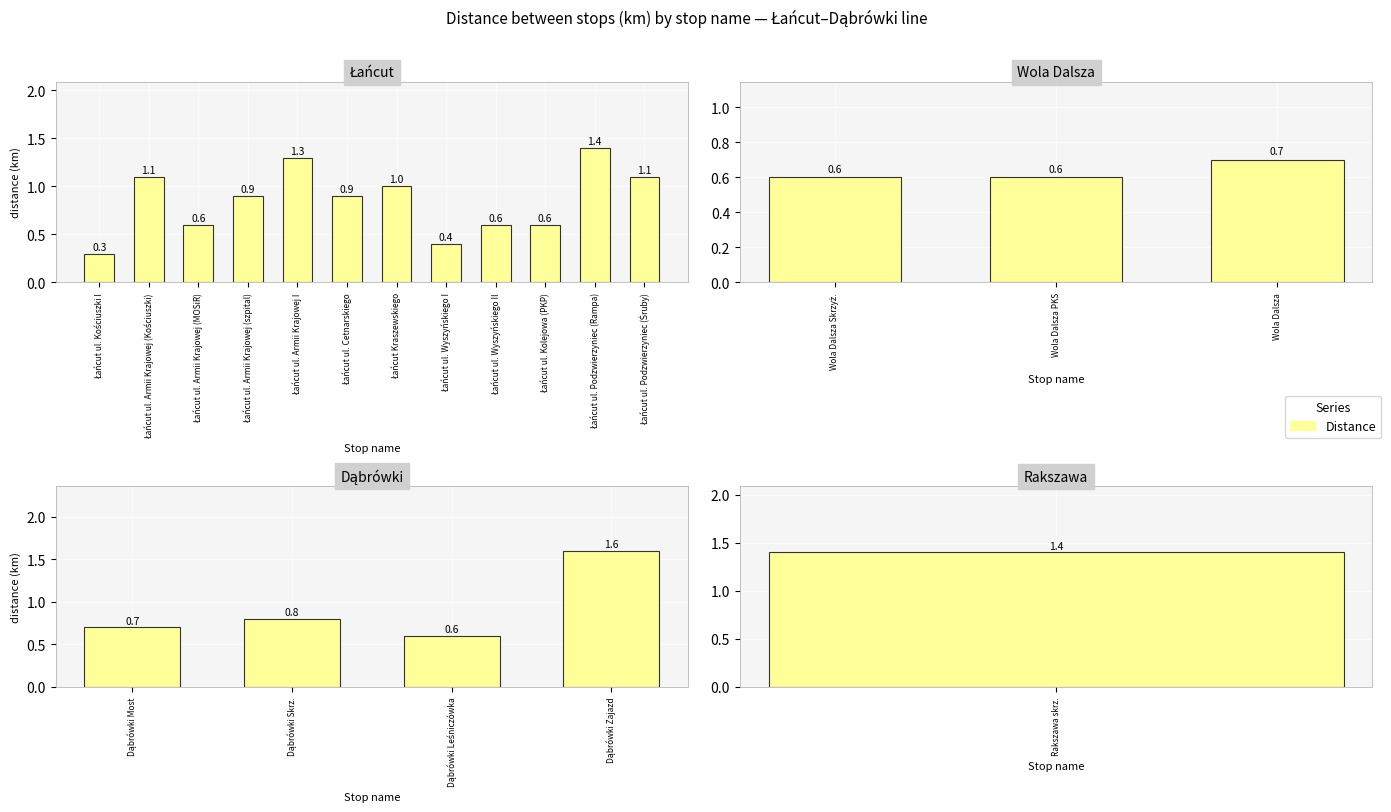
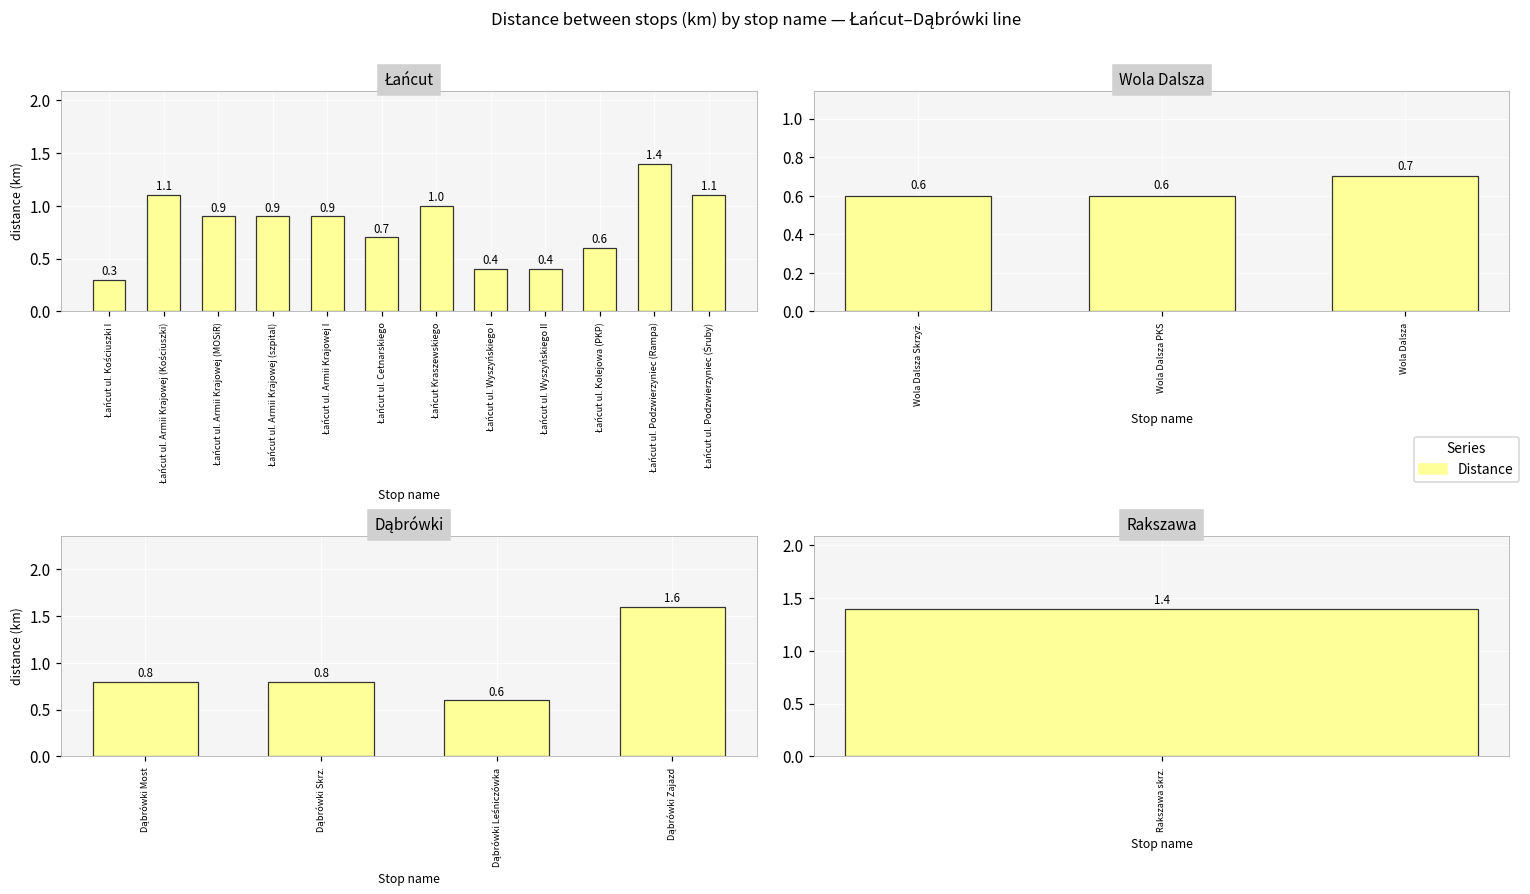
  {
    "Łańcut": {
      "Łańcut ul. Kościuszki I": 0.3,
      "Łańcut ul. Armii Krajowej (Kościuszki)": 1.1,
-     "Łańcut ul. Armii Krajowej (MOSiR)": 0.6,
+     "Łańcut ul. Armii Krajowej (MOSiR)": 0.9,
      "Łańcut ul. Armii Krajowej (szpital)": 0.9,
-     "Łańcut ul. Armii Krajowej I": 1.3,
-     "Łańcut ul. Cetnarskiego": 0.9,
+     "Łańcut ul. Armii Krajowej I": 0.9,
+     "Łańcut ul. Cetnarskiego": 0.7,
      "Łańcut Kraszewskiego": 1.0,
      "Łańcut ul. Wyszyńskiego I": 0.4,
-     "Łańcut ul. Wyszyńskiego II": 0.6,
+     "Łańcut ul. Wyszyńskiego II": 0.4,
      "Łańcut ul. Kolejowa (PKP)": 0.6,
      "Łańcut ul. Podzwierzyniec (Rampa)": 1.4,
      "Łańcut ul. Podzwierzyniec (Śruby)": 1.1
    },
    "Wola Dalsza": {
      "Wola Dalsza Skrzyż.": 0.6,
      "Wola Dalsza PKS": 0.6,
      "Wola Dalsza": 0.7
    },
    "Dąbrówki": {
-     "Dąbrówki Most": 0.7,
+     "Dąbrówki Most": 0.8,
      "Dąbrówki Skrz.": 0.8,
      "Dąbrówki Leśniczówka": 0.6,
      "Dąbrówki Zajazd": 1.6
    },
    "Rakszawa": {
      "Rakszawa skrz.": 1.4
    }
  }
